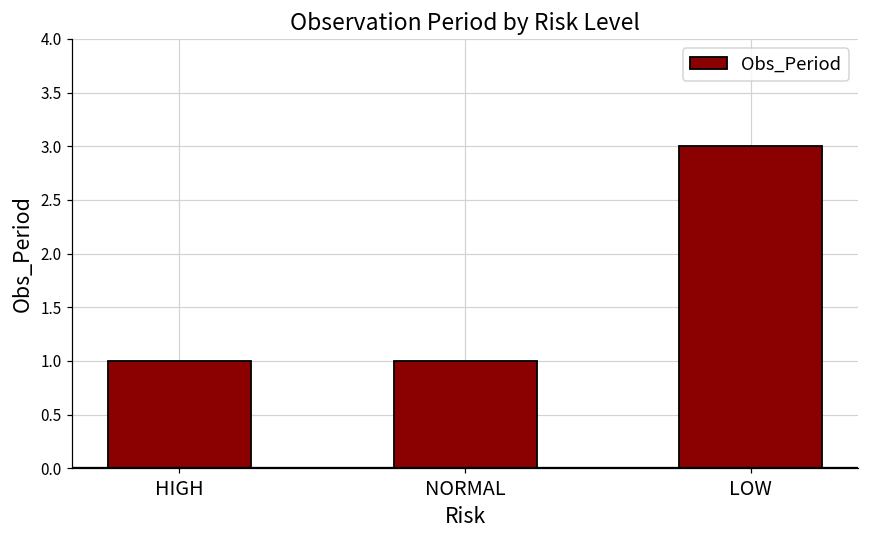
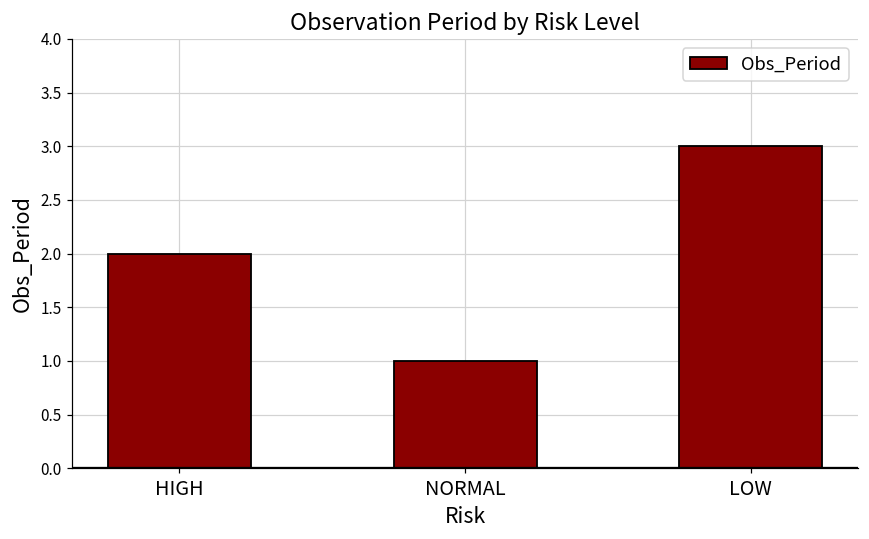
  {
-   "HIGH": 1,
+   "HIGH": 2,
    "NORMAL": 1,
    "LOW": 3
  }
